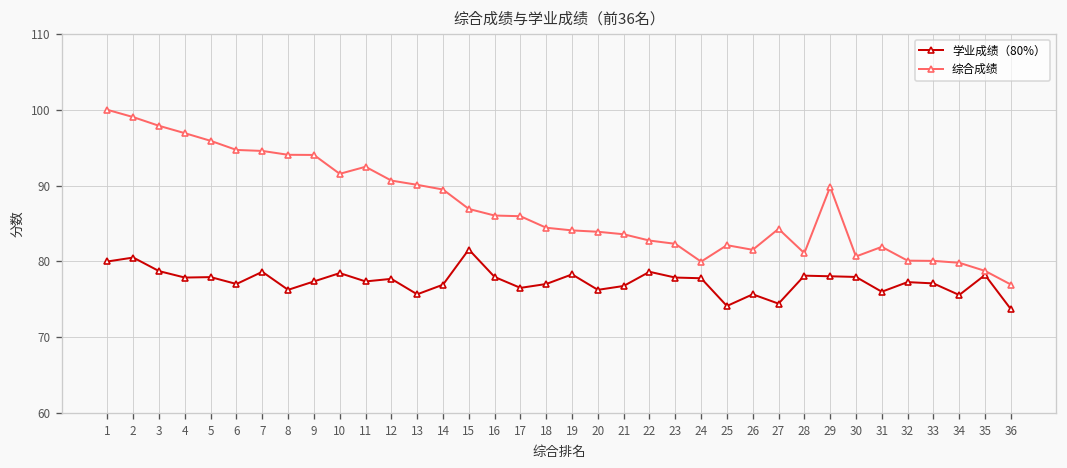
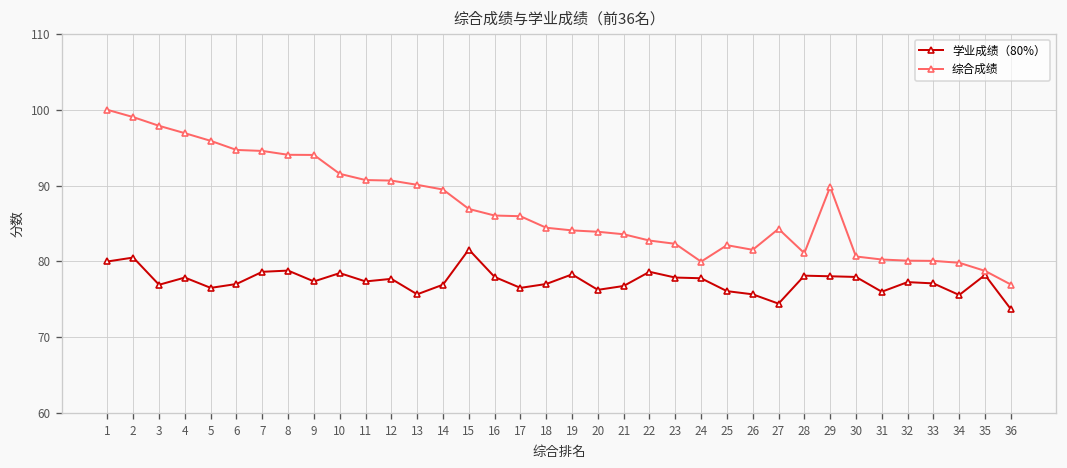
  {
    "学业成绩（80%）": {
      "1": 80,
      "2": 81,
-     "3": 79,
+     "3": 77,
      "4": 78,
-     "5": 78,
+     "5": 77,
      "6": 77,
      "7": 79,
-     "8": 76,
+     "8": 79,
      "9": 77,
      "10": 78,
      "11": 77,
      "12": 78,
      "13": 76,
      "14": 77,
      "15": 82,
      "16": 78,
      "17": 77,
      "18": 77,
      "19": 78,
      "20": 76,
      "21": 77,
      "22": 79,
      "23": 78,
      "24": 78,
-     "25": 74,
+     "25": 76,
      "26": 76,
      "27": 74,
      "28": 78,
      "29": 78,
      "30": 78,
      "31": 76,
      "32": 77,
      "33": 77,
      "34": 76,
      "35": 78,
      "36": 74
    },
    "综合成绩": {
      "1": 100,
      "2": 99,
      "3": 98,
      "4": 97,
      "5": 96,
      "6": 95,
      "7": 95,
      "8": 94,
      "9": 94,
      "10": 92,
-     "11": 92,
+     "11": 91,
      "12": 91,
      "13": 90,
      "14": 89,
      "15": 87,
      "16": 86,
      "17": 86,
      "18": 84,
      "19": 84,
      "20": 84,
      "21": 84,
      "22": 83,
      "23": 82,
      "24": 80,
      "25": 82,
      "26": 82,
      "27": 84,
      "28": 81,
      "29": 90,
      "30": 81,
-     "31": 82,
+     "31": 80,
      "32": 80,
      "33": 80,
      "34": 80,
      "35": 79,
      "36": 77
    }
  }
